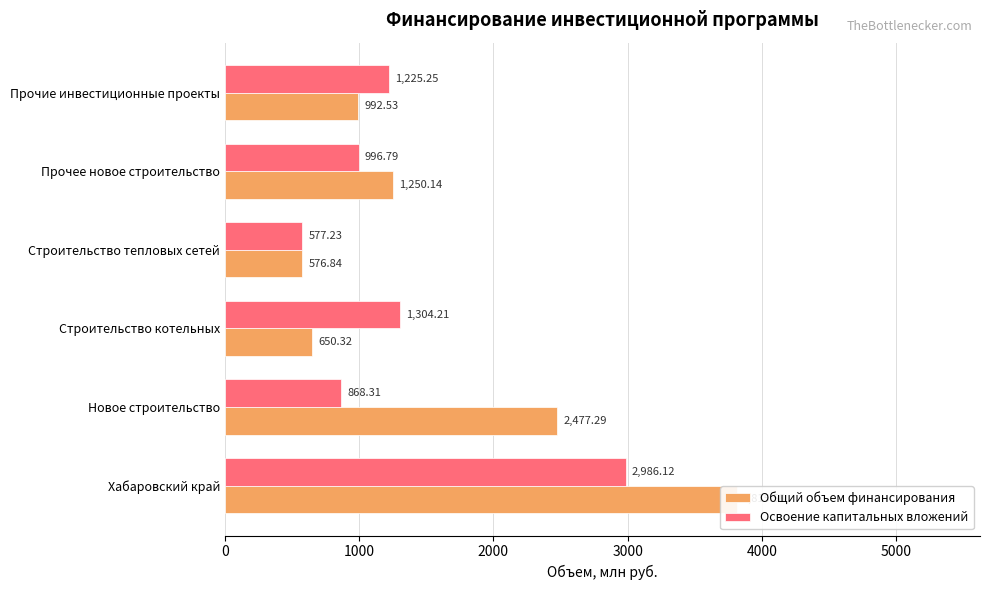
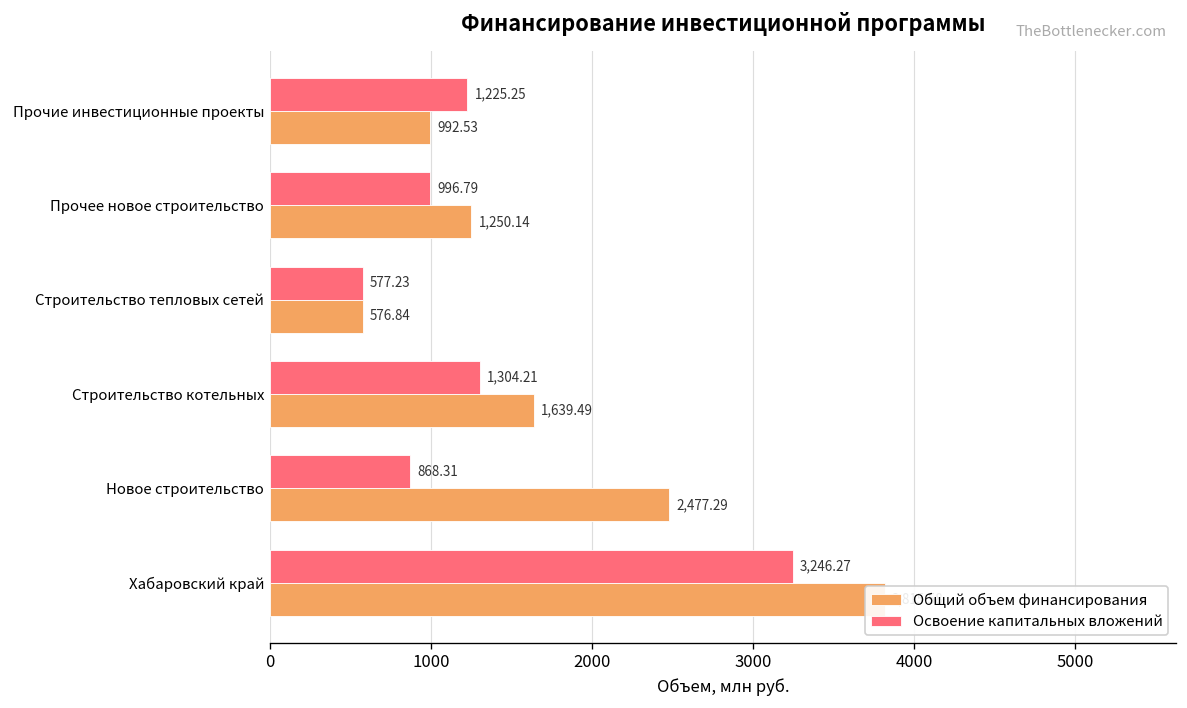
  {
    "Общий объем финансирования": {
      "Прочие инвестиционные проекты": "992.53",
      "Прочее новое строительство": "1,250.14",
      "Строительство тепловых сетей": "576.84",
-     "Строительство котельных": "650.32",
+     "Строительство котельных": "1,639.49",
      "Новое строительство": "2,477.29"
    },
    "Освоение капитальных вложений": {
      "Прочие инвестиционные проекты": "1,225.25",
      "Прочее новое строительство": "996.79",
      "Строительство тепловых сетей": "577.23",
      "Строительство котельных": "1,304.21",
      "Новое строительство": "868.31",
-     "Хабаровский край": "2,986.12"
+     "Хабаровский край": "3,246.27"
    }
  }
